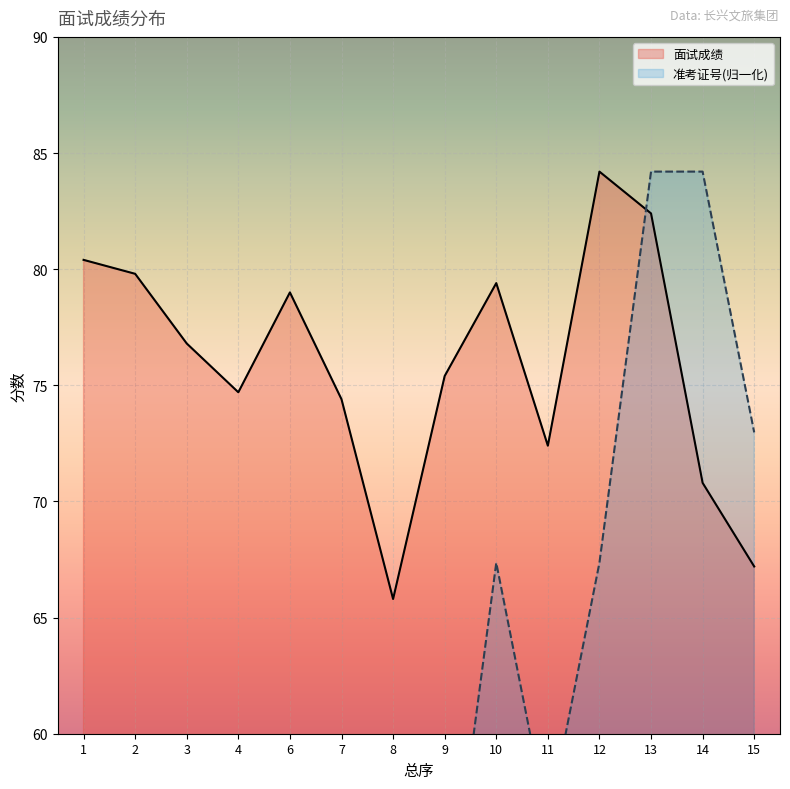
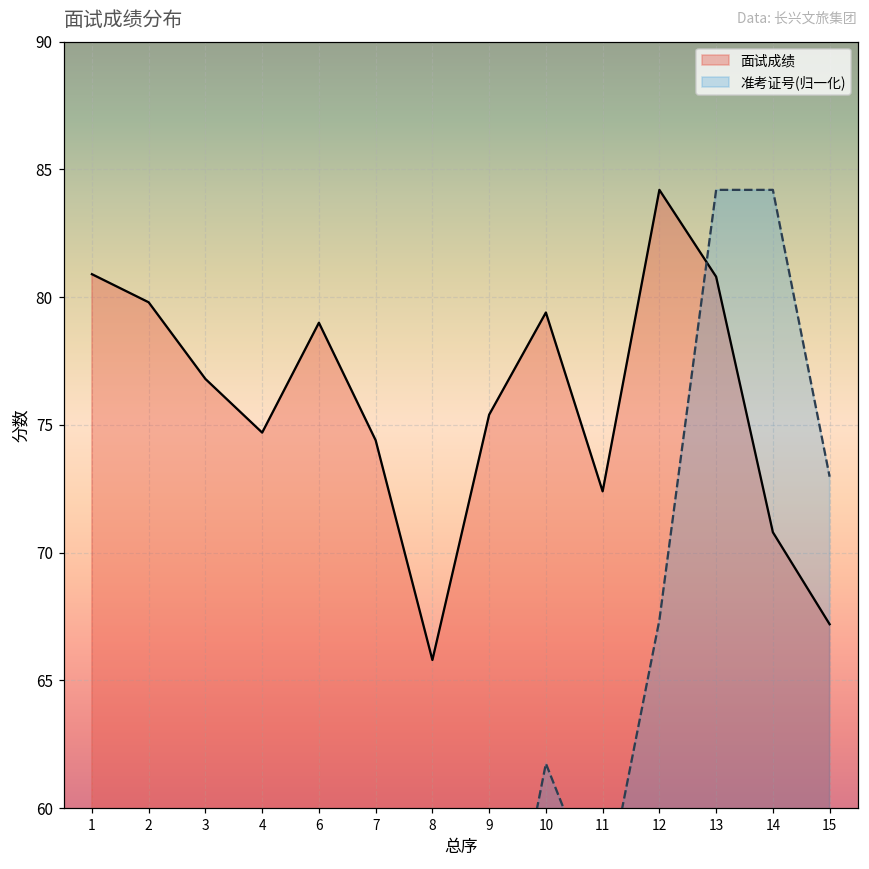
  {
    "面试成绩": {
-     "1": 80.4,
+     "1": 80.9,
      "2": 79.8,
      "3": 76.8,
      "4": 74.7,
      "6": 79.0,
      "7": 74.4,
      "8": 65.8,
      "9": 75.4,
      "10": 79.4,
      "11": 72.4,
      "12": 84.2,
-     "13": 82.4,
+     "13": 80.8,
      "14": 70.8,
      "15": 67.2
    },
    "准考证号(归一化)": {
-     "10": 67.4,
+     "10": 61.7,
      "12": 67.4,
      "13": 84.2,
      "14": 84.2,
      "15": 73.0
    }
  }
